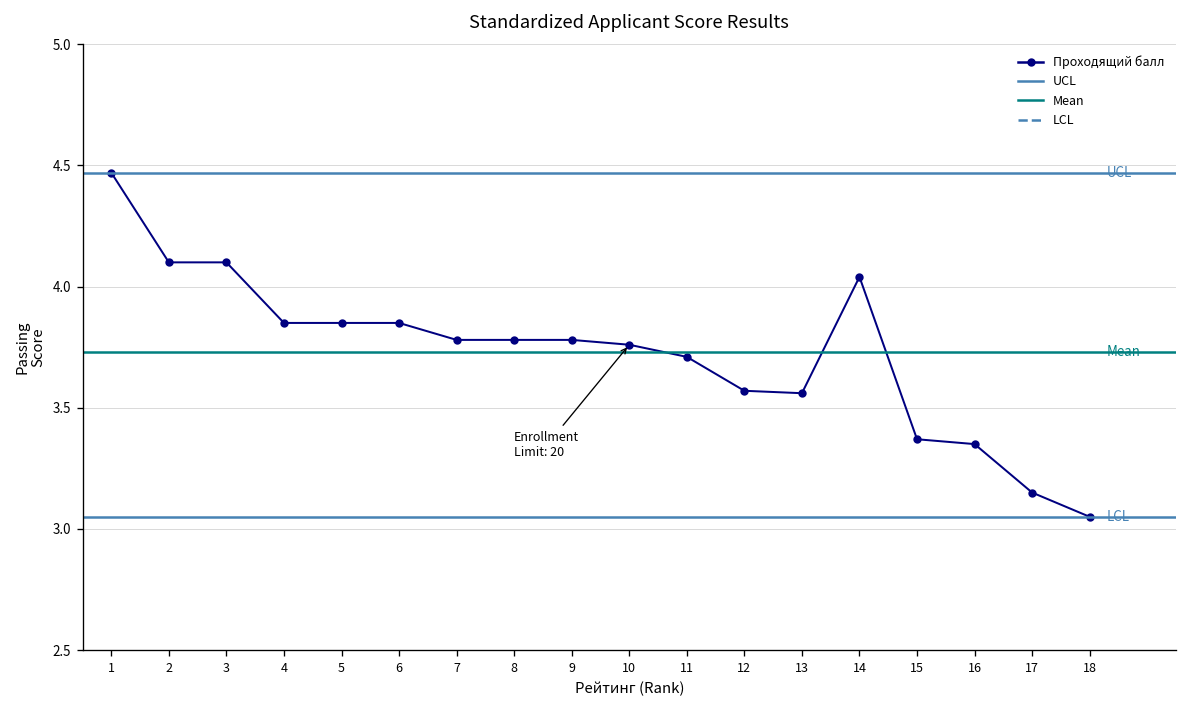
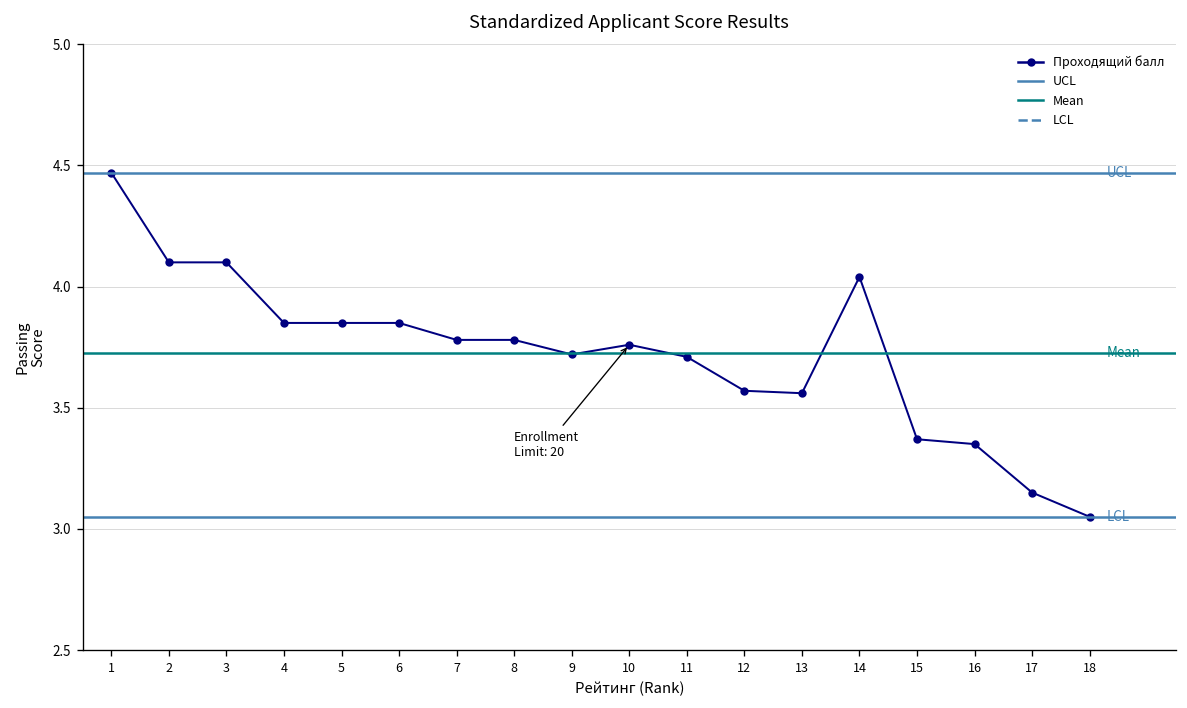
  {
    "1": 4.47,
    "2": 4.10,
    "3": 4.10,
    "4": 3.85,
    "5": 3.85,
    "6": 3.85,
    "7": 3.78,
    "8": 3.78,
-   "9": 3.78,
+   "9": 3.72,
    "11": 3.71,
    "12": 3.57,
    "13": 3.56,
    "14": 4.04,
    "15": 3.37,
    "16": 3.35,
    "17": 3.15,
    "18": 3.05
  }
